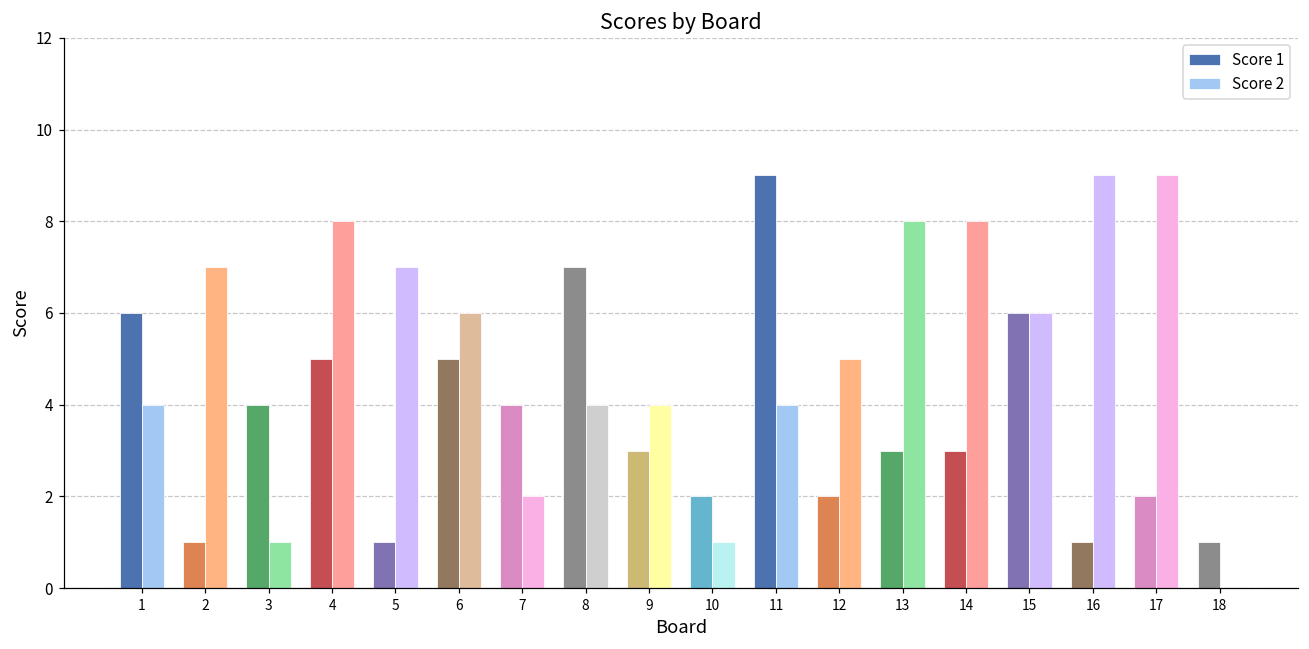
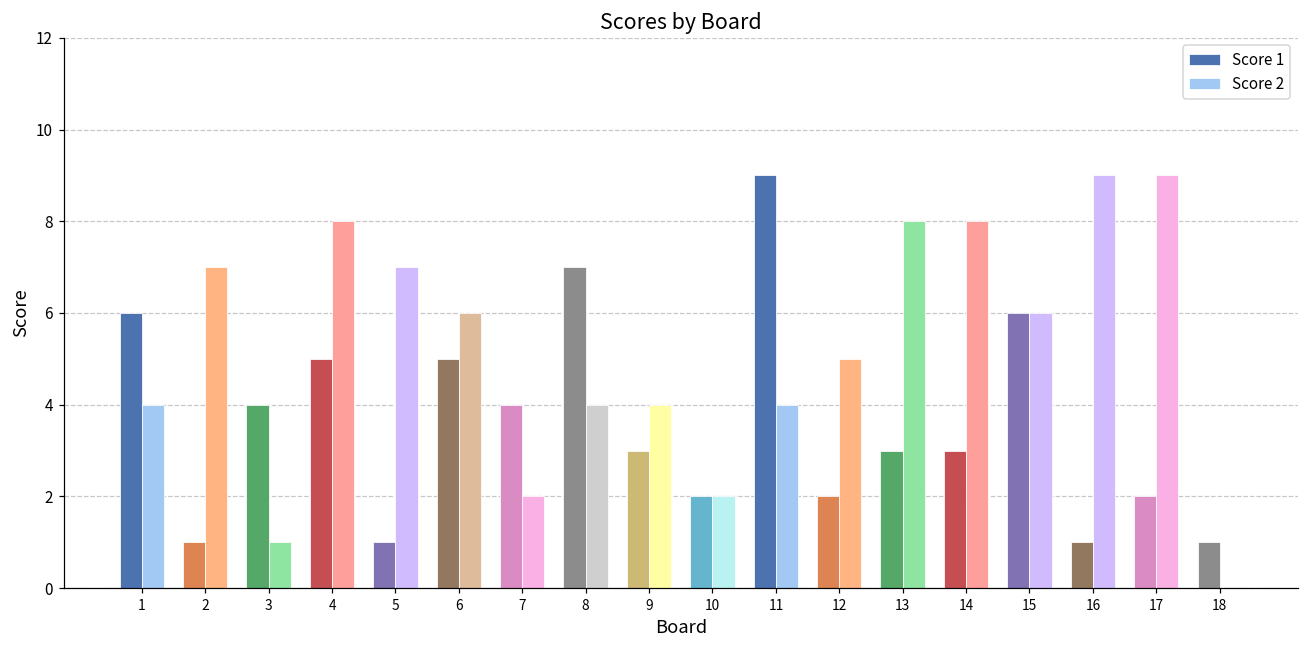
  {
    "Score 1": {
      "1": 6,
      "2": 1,
      "3": 4,
      "4": 5,
      "5": 1,
      "6": 5,
      "7": 4,
      "8": 7,
      "9": 3,
      "10": 2,
      "11": 9,
      "12": 2,
      "13": 3,
      "14": 3,
      "15": 6,
      "16": 1,
      "17": 2,
      "18": 1
    },
    "Score 2": {
      "1": 4,
      "2": 7,
      "3": 1,
      "4": 8,
      "5": 7,
      "6": 6,
      "7": 2,
      "8": 4,
      "9": 4,
-     "10": 1,
+     "10": 2,
      "11": 4,
      "12": 5,
      "13": 8,
      "14": 8,
      "15": 6,
      "16": 9,
      "17": 9,
      "18": 0
    }
  }
